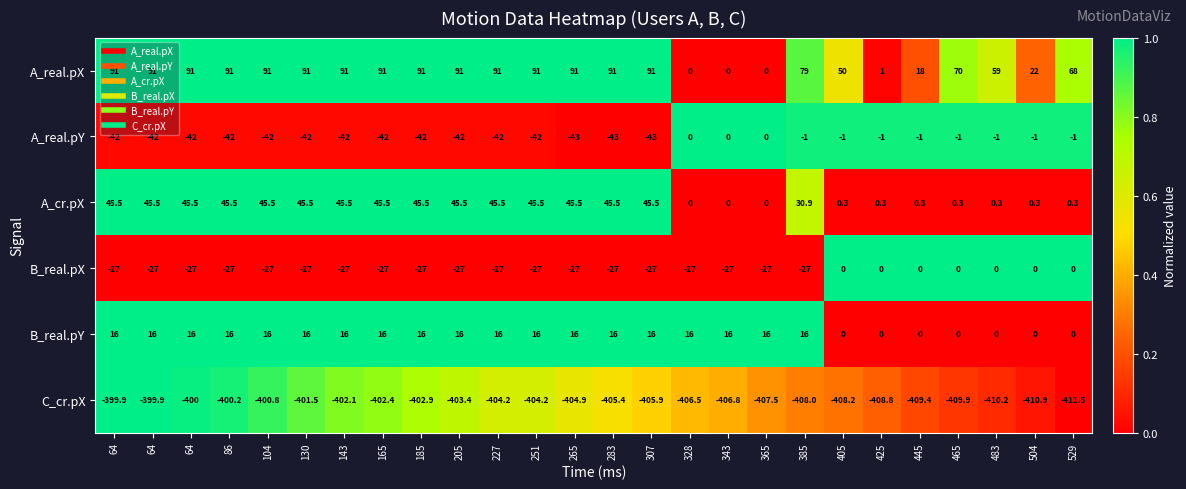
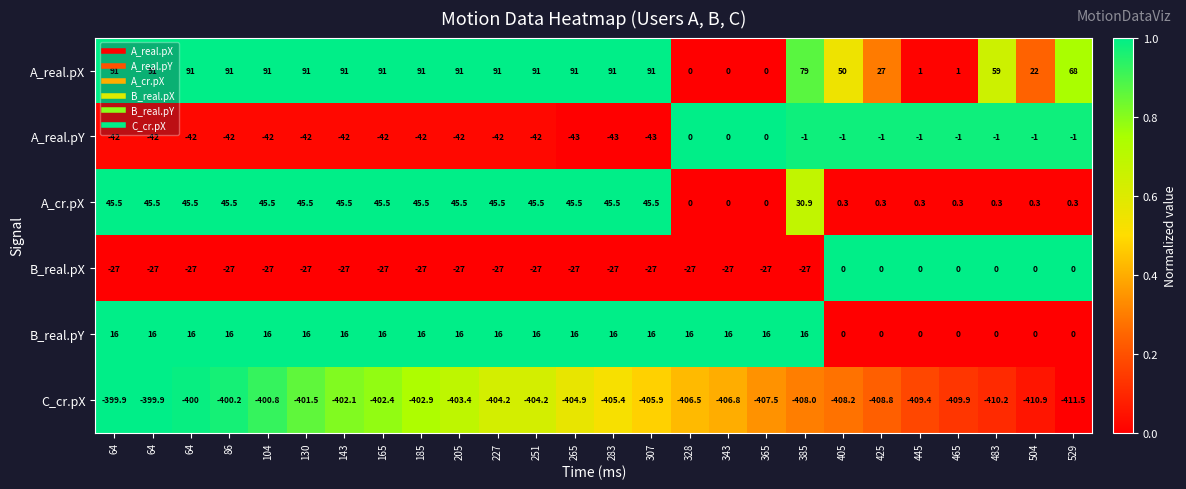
  {
    "A_real.pX": {
      "86": 91,
      "104": 91,
      "130": 91,
      "143": 91,
      "165": 91,
      "185": 91,
      "205": 91,
      "227": 91,
      "251": 91,
      "265": 91,
      "283": 91,
      "307": 91,
      "328": 0,
      "343": 0,
      "365": 0,
      "385": 79,
      "405": 50,
-     "425": 1,
-     "445": 18,
-     "465": 70,
+     "425": 27,
+     "445": 1,
+     "465": 1,
      "483": 59,
      "504": 22,
      "529": 68
    },
    "A_real.pY": {
      "86": -42,
      "104": -42,
      "130": -42,
      "143": -42,
      "165": -42,
      "185": -42,
      "205": -42,
      "227": -42,
      "251": -42,
      "265": -43,
      "283": -43,
      "307": -43,
      "328": 0,
      "343": 0,
      "365": 0,
      "385": -1,
      "405": -1,
      "425": -1,
      "445": -1,
      "465": -1,
      "483": -1,
      "504": -1,
      "529": -1
    },
    "A_cr.pX": {
      "86": 45.5,
      "104": 45.5,
      "130": 45.5,
      "143": 45.5,
      "165": 45.5,
      "185": 45.5,
      "205": 45.5,
      "227": 45.5,
      "251": 45.5,
      "265": 45.5,
      "283": 45.5,
      "307": 45.5,
      "328": 0,
      "343": 0,
      "365": 0,
      "385": 30.9,
      "405": 0.3,
      "425": 0.3,
      "445": 0.3,
      "465": 0.3,
      "483": 0.3,
      "504": 0.3,
      "529": 0.3
    },
    "B_real.pX": {
      "86": -27,
      "104": -27,
      "130": -27,
      "143": -27,
      "165": -27,
      "185": -27,
      "205": -27,
      "227": -27,
      "251": -27,
      "265": -27,
      "283": -27,
      "307": -27,
      "328": -27,
      "343": -27,
      "365": -27,
      "385": -27,
      "405": 0,
      "425": 0,
      "445": 0,
      "465": 0,
      "483": 0,
      "504": 0,
      "529": 0
    },
    "B_real.pY": {
      "86": 16,
      "104": 16,
      "130": 16,
      "143": 16,
      "165": 16,
      "185": 16,
      "205": 16,
      "227": 16,
      "251": 16,
      "265": 16,
      "283": 16,
      "307": 16,
      "328": 16,
      "343": 16,
      "365": 16,
      "385": 16,
      "405": 0,
      "425": 0,
      "445": 0,
      "465": 0,
      "483": 0,
      "504": 0,
      "529": 0
    },
    "C_cr.pX": {
      "86": -400.2,
      "104": -400.8,
      "130": -401.5,
      "143": -402.1,
      "165": -402.4,
      "185": -402.9,
      "205": -403.4,
      "227": -404.2,
      "251": -404.2,
      "265": -404.9,
      "283": -405.4,
      "307": -405.9,
      "328": -406.5,
      "343": -406.8,
      "365": -407.5,
      "385": -408.0,
      "405": -408.2,
      "425": -408.8,
      "445": -409.4,
      "465": -409.9,
      "483": -410.2,
      "504": -410.9,
      "529": -411.5
    }
  }
